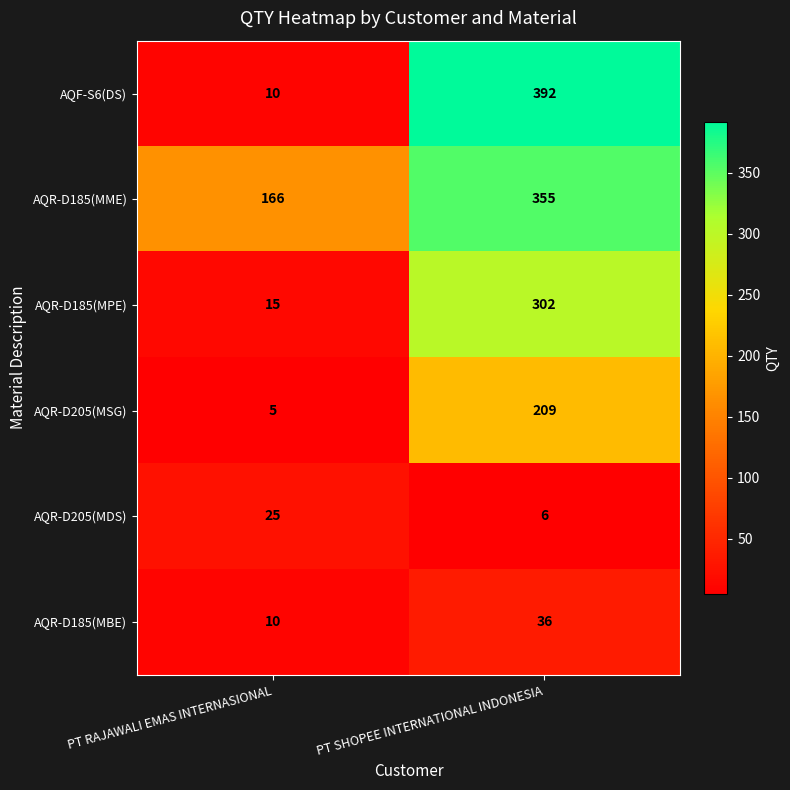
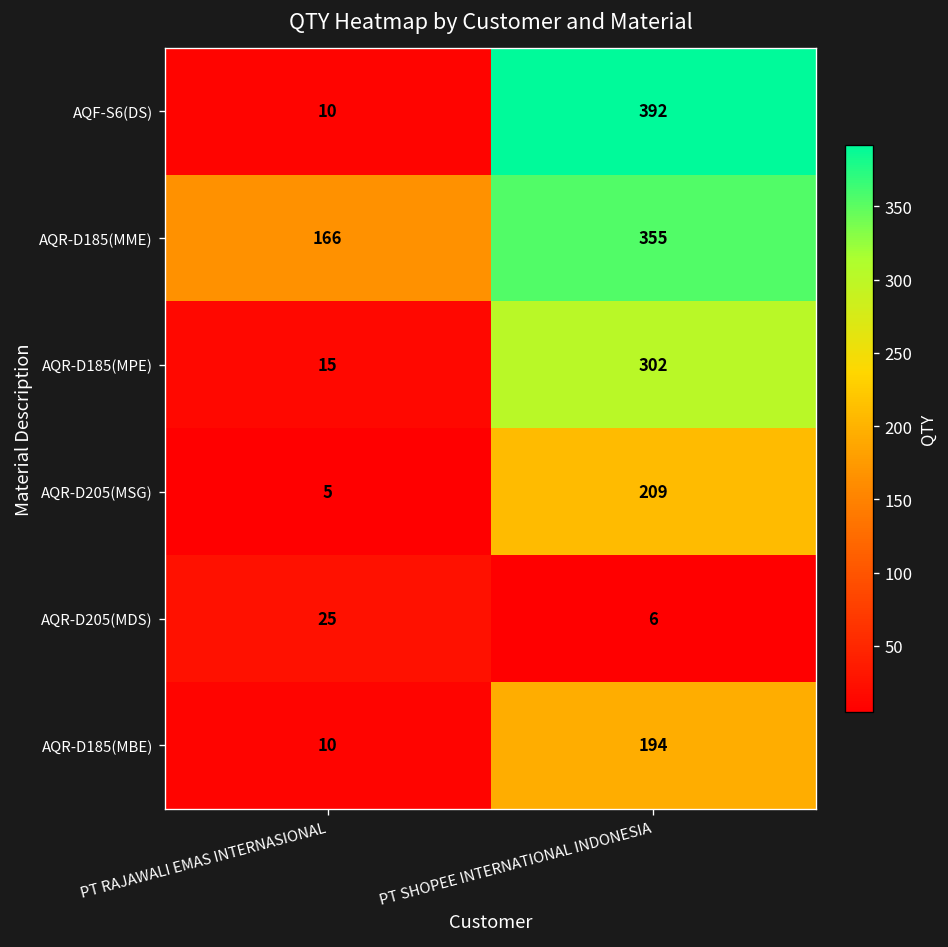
  {
    "AQF-S6(DS)": {
      "PT RAJAWALI EMAS INTERNASIONAL": 10,
      "PT SHOPEE INTERNATIONAL INDONESIA": 392
    },
    "AQR-D185(MME)": {
      "PT RAJAWALI EMAS INTERNASIONAL": 166,
      "PT SHOPEE INTERNATIONAL INDONESIA": 355
    },
    "AQR-D185(MPE)": {
      "PT RAJAWALI EMAS INTERNASIONAL": 15,
      "PT SHOPEE INTERNATIONAL INDONESIA": 302
    },
    "AQR-D205(MSG)": {
      "PT RAJAWALI EMAS INTERNASIONAL": 5,
      "PT SHOPEE INTERNATIONAL INDONESIA": 209
    },
    "AQR-D205(MDS)": {
      "PT RAJAWALI EMAS INTERNASIONAL": 25,
      "PT SHOPEE INTERNATIONAL INDONESIA": 6
    },
    "AQR-D185(MBE)": {
      "PT RAJAWALI EMAS INTERNASIONAL": 10,
-     "PT SHOPEE INTERNATIONAL INDONESIA": 36
+     "PT SHOPEE INTERNATIONAL INDONESIA": 194
    }
  }
